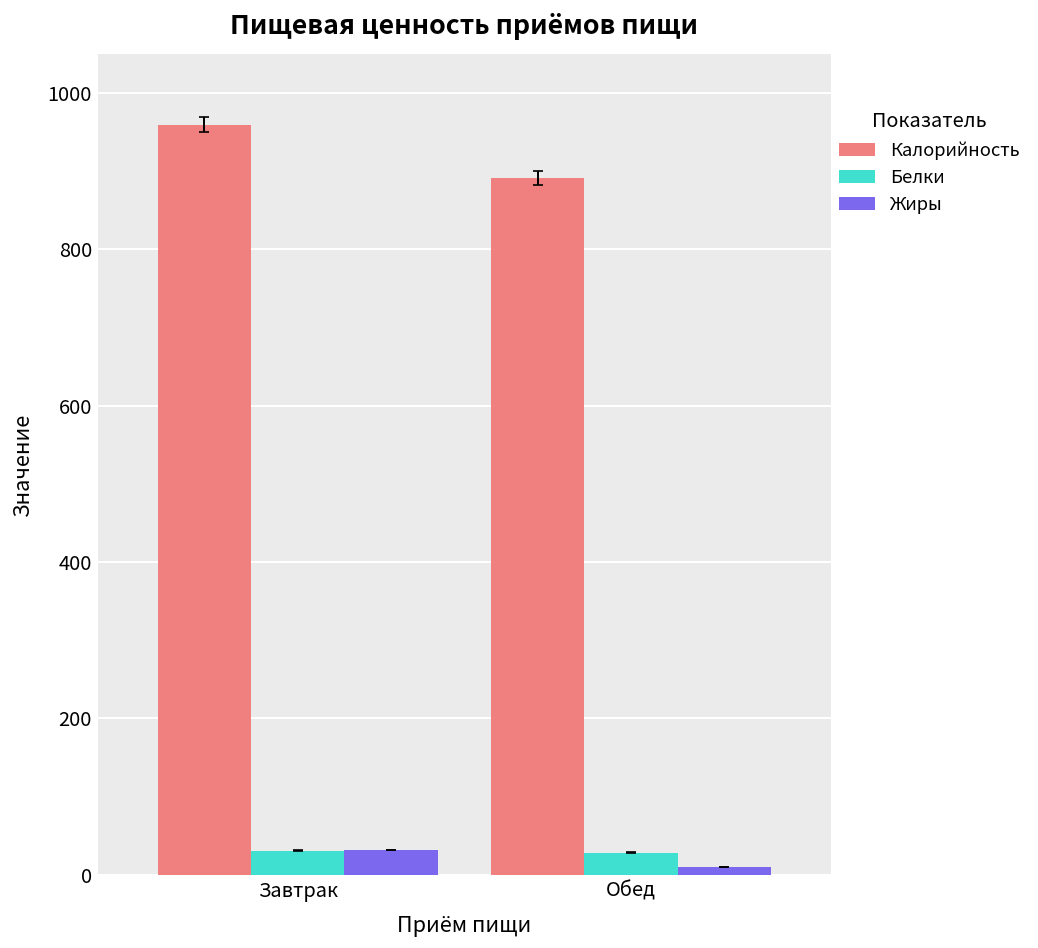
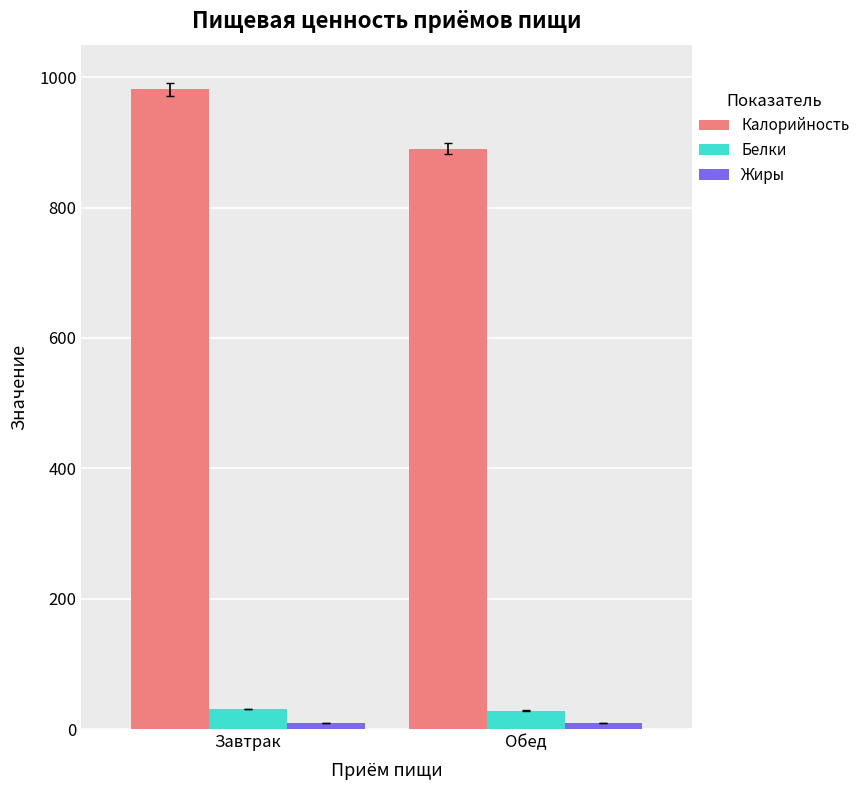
  {
    "Калорийность": {
-     "Завтрак": 960,
+     "Завтрак": 980,
      "Обед": 890
    },
    "Белки": {
      "Завтрак": 30,
      "Обед": 30
    },
    "Жиры": {
-     "Завтрак": 30,
+     "Завтрак": 10,
      "Обед": 10
    }
  }
